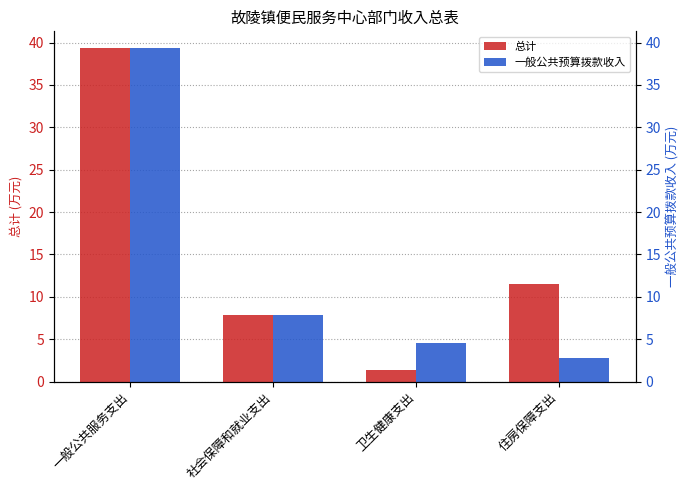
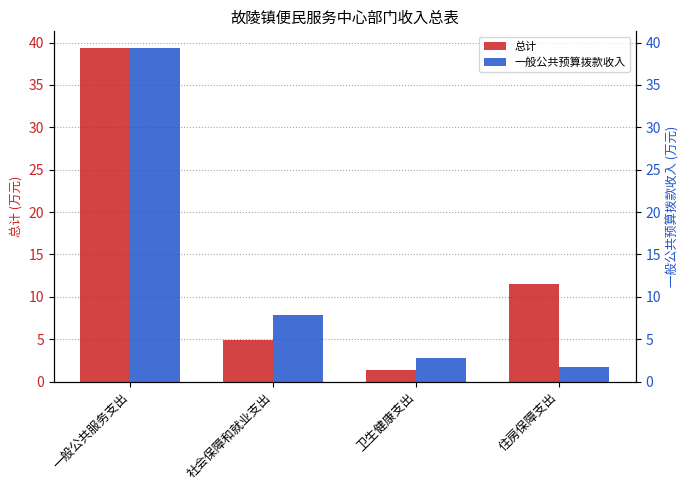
  {
    "总计": {
      "一般公共服务支出": 39,
-     "社会保障和就业支出": 8,
+     "社会保障和就业支出": 5,
      "卫生健康支出": 1,
      "住房保障支出": 12
    },
    "一般公共预算拨款收入": {
      "一般公共服务支出": 39,
      "社会保障和就业支出": 8,
-     "卫生健康支出": 5,
-     "住房保障支出": 3
+     "卫生健康支出": 3,
+     "住房保障支出": 2
    }
  }
